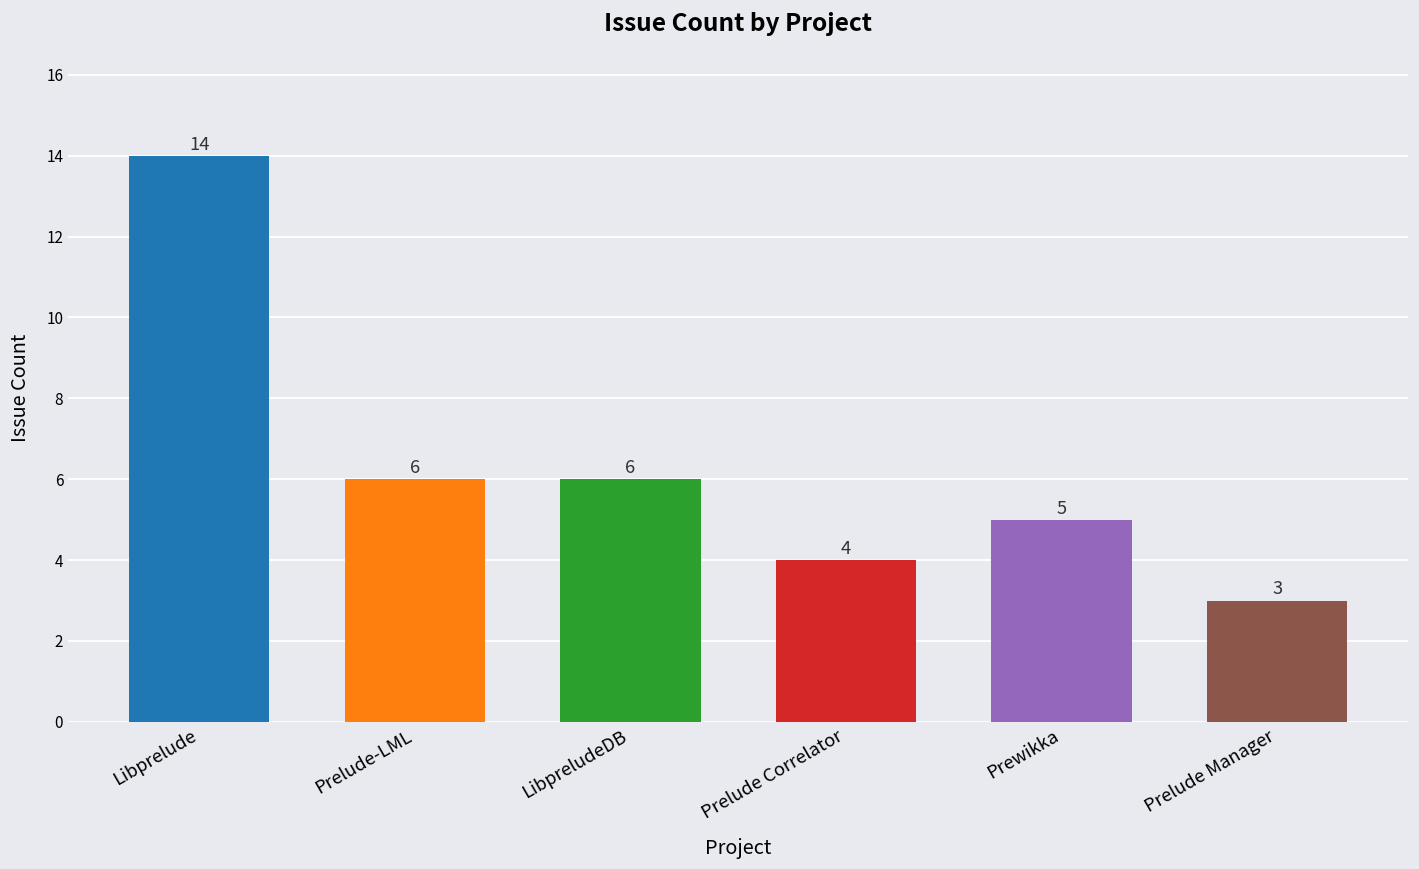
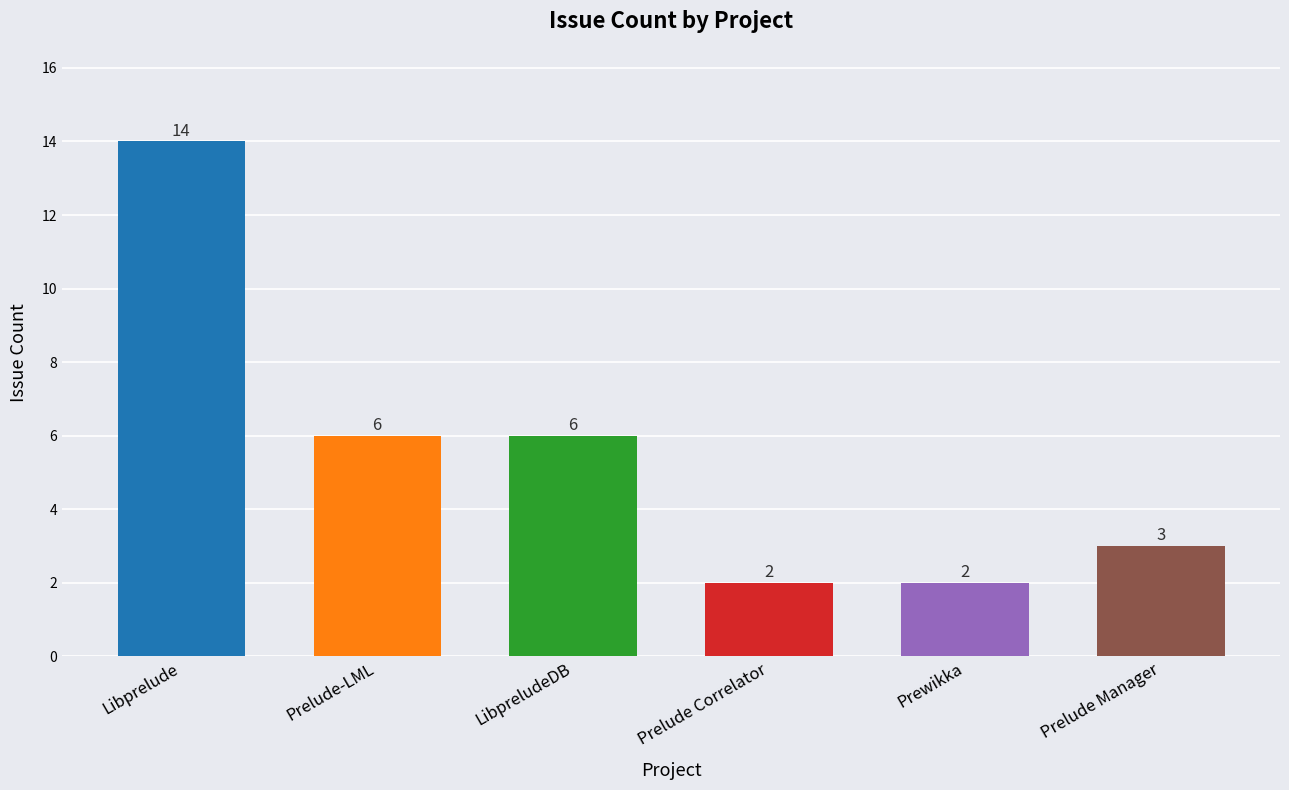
  {
    "Libprelude": 14,
    "Prelude-LML": 6,
    "LibpreludeDB": 6,
-   "Prelude Correlator": 4,
-   "Prewikka": 5,
+   "Prelude Correlator": 2,
+   "Prewikka": 2,
    "Prelude Manager": 3
  }
